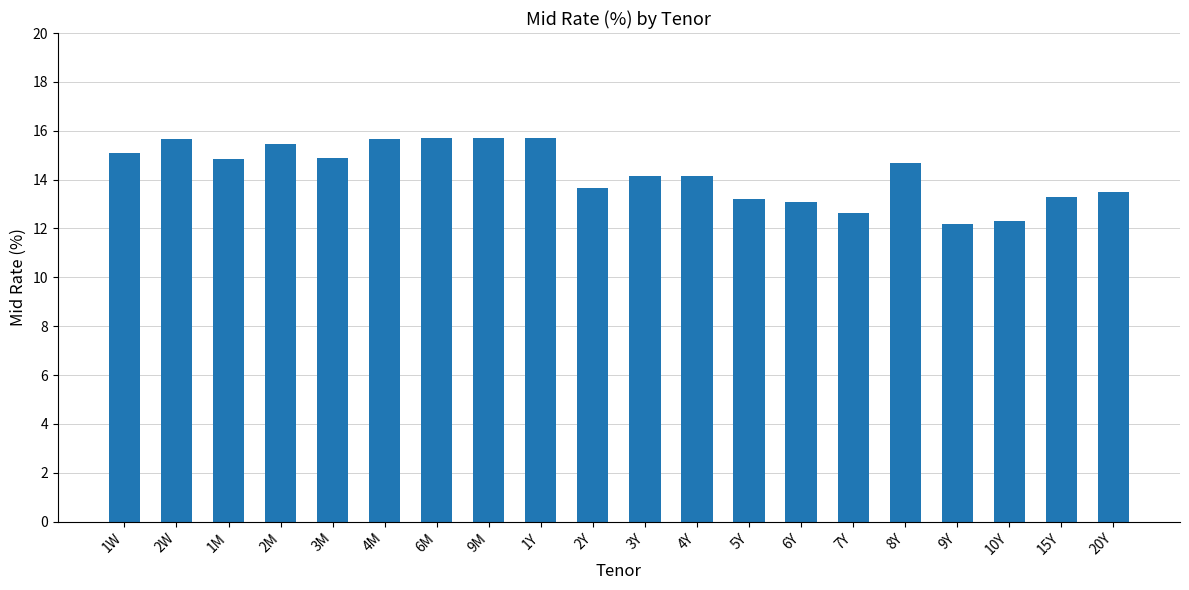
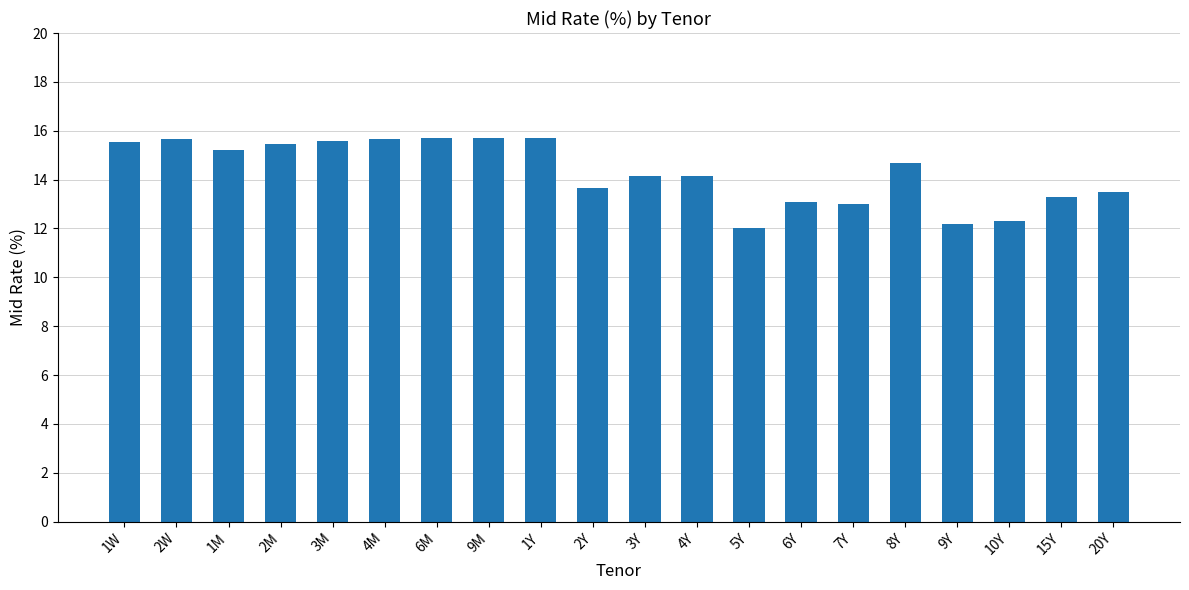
  {
-   "1W": 15.1,
+   "1W": 15.5,
    "2W": 15.7,
-   "1M": 14.9,
+   "1M": 15.2,
    "2M": 15.4,
-   "3M": 14.9,
+   "3M": 15.6,
    "4M": 15.7,
    "6M": 15.7,
    "9M": 15.7,
    "1Y": 15.7,
    "2Y": 13.7,
    "3Y": 14.1,
    "4Y": 14.2,
-   "5Y": 13.2,
+   "5Y": 12.0,
    "6Y": 13.1,
-   "7Y": 12.6,
+   "7Y": 13.0,
    "8Y": 14.7,
    "9Y": 12.2,
    "10Y": 12.3,
    "15Y": 13.3,
    "20Y": 13.5
  }
